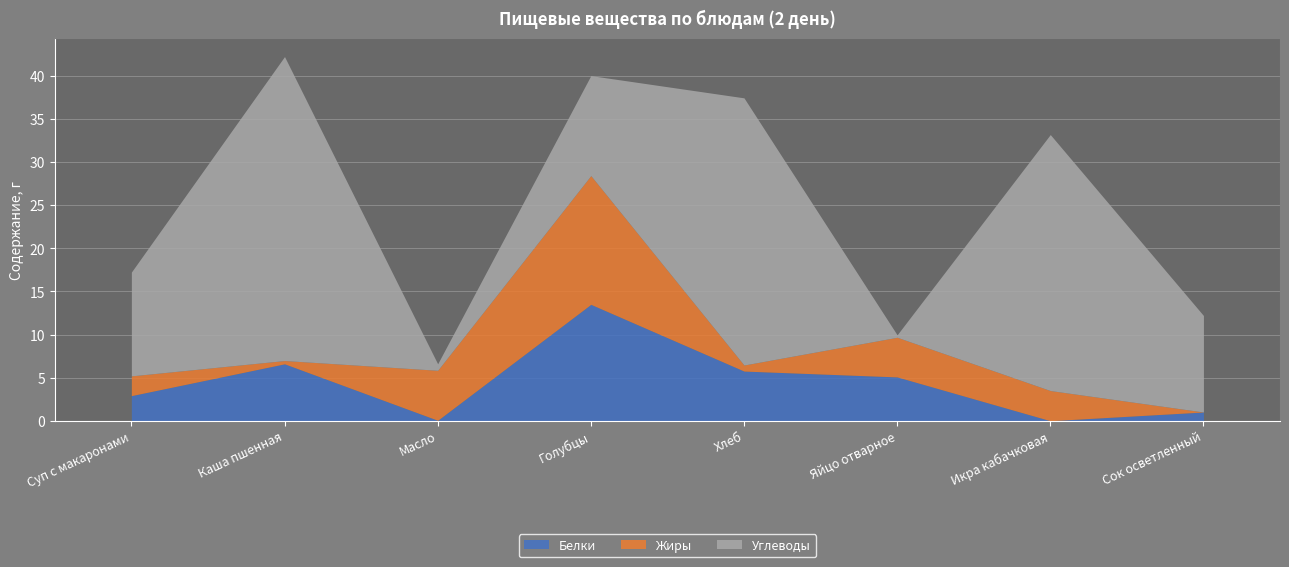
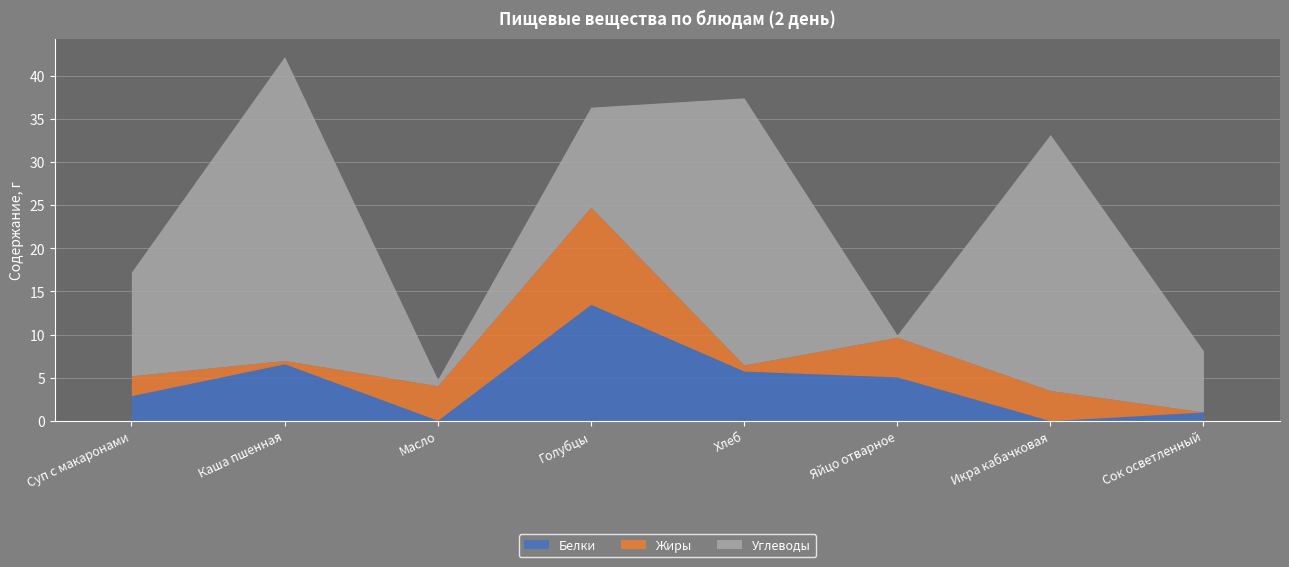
  {
    "Жиры": {
      "Суп с макаронами": 2,
      "Каша пшенная": 0,
-     "Масло": 6,
-     "Голубцы": 15,
+     "Масло": 4,
+     "Голубцы": 11,
      "Хлеб": 1,
      "Икра кабачковая": 4
    },
    "Углеводы": {
      "Суп с макаронами": 12,
      "Каша пшенная": 35,
      "Масло": 1,
      "Голубцы": 12,
      "Хлеб": 31,
      "Икра кабачковая": 30,
-     "Сок осветленный": 11
+     "Сок осветленный": 7
    }
  }
